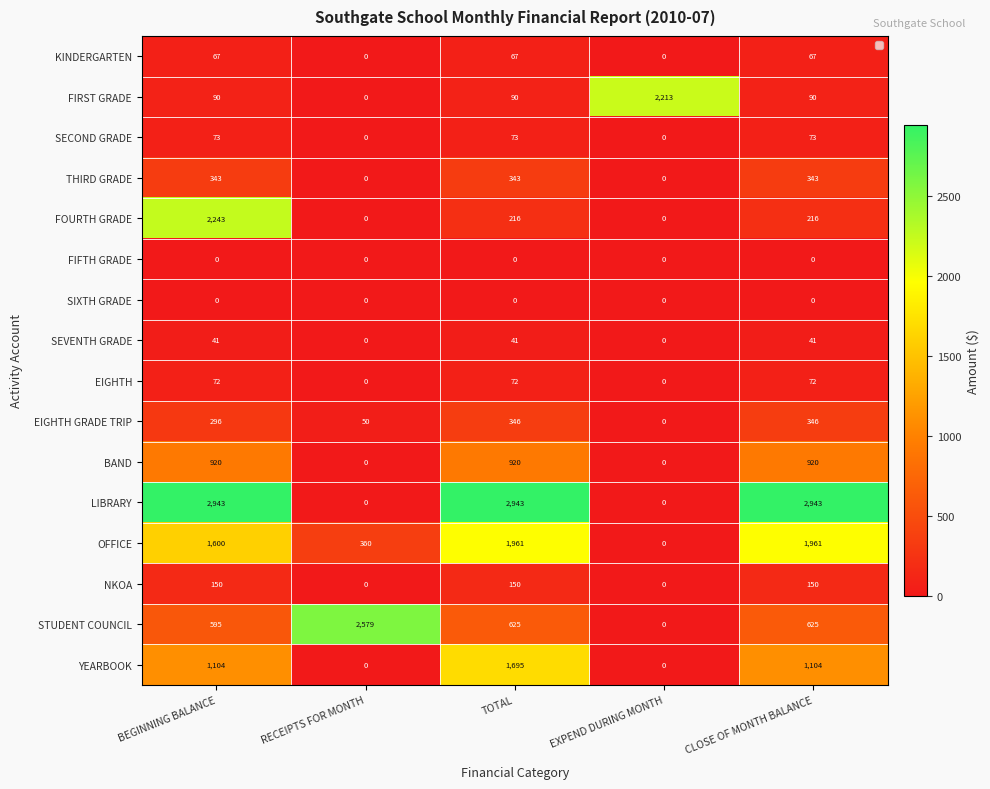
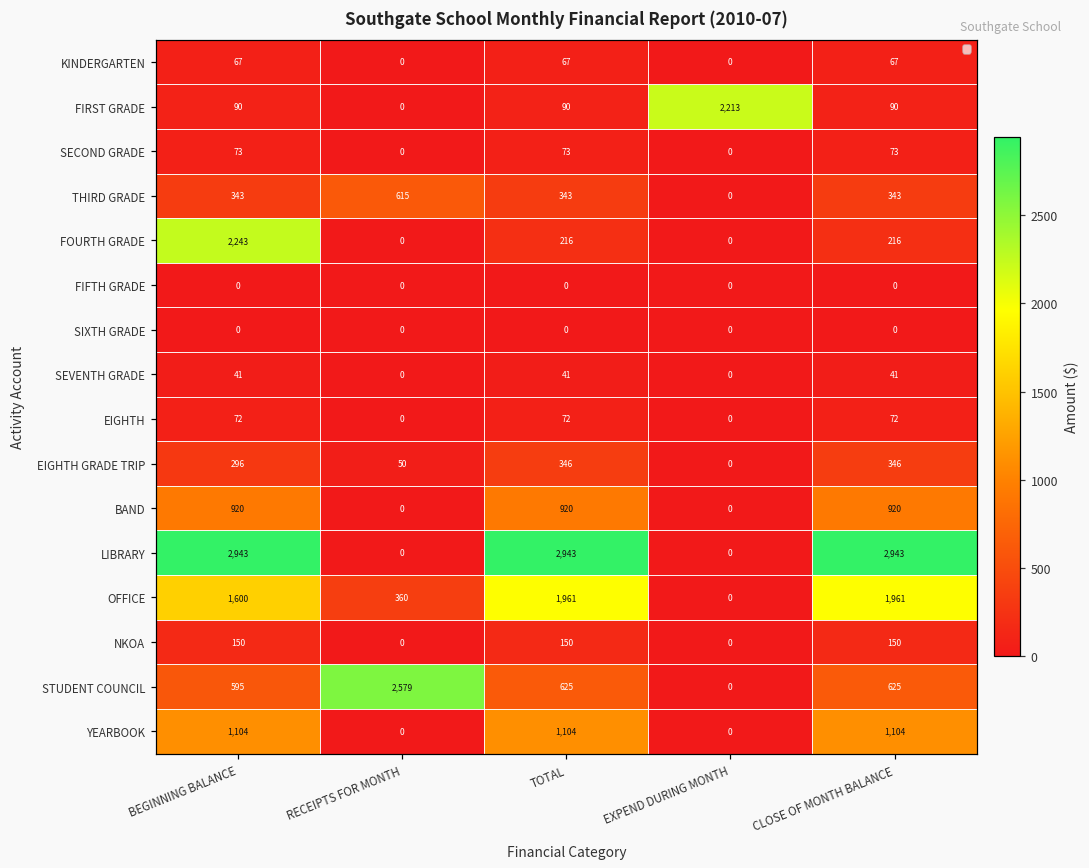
  {
    "KINDERGARTEN": {
      "BEGINNING BALANCE": "67",
      "RECEIPTS FOR MONTH": "0",
      "TOTAL": "67",
      "EXPEND DURING MONTH": "0",
      "CLOSE OF MONTH BALANCE": "67"
    },
    "FIRST GRADE": {
      "BEGINNING BALANCE": "90",
      "RECEIPTS FOR MONTH": "0",
      "TOTAL": "90",
      "EXPEND DURING MONTH": "2,213",
      "CLOSE OF MONTH BALANCE": "90"
    },
    "SECOND GRADE": {
      "BEGINNING BALANCE": "73",
      "RECEIPTS FOR MONTH": "0",
      "TOTAL": "73",
      "EXPEND DURING MONTH": "0",
      "CLOSE OF MONTH BALANCE": "73"
    },
    "THIRD GRADE": {
      "BEGINNING BALANCE": "343",
-     "RECEIPTS FOR MONTH": "0",
+     "RECEIPTS FOR MONTH": "615",
      "TOTAL": "343",
      "EXPEND DURING MONTH": "0",
      "CLOSE OF MONTH BALANCE": "343"
    },
    "FOURTH GRADE": {
      "BEGINNING BALANCE": "2,243",
      "RECEIPTS FOR MONTH": "0",
      "TOTAL": "216",
      "EXPEND DURING MONTH": "0",
      "CLOSE OF MONTH BALANCE": "216"
    },
    "FIFTH GRADE": {
      "BEGINNING BALANCE": "0",
      "RECEIPTS FOR MONTH": "0",
      "TOTAL": "0",
      "EXPEND DURING MONTH": "0",
      "CLOSE OF MONTH BALANCE": "0"
    },
    "SIXTH GRADE": {
      "BEGINNING BALANCE": "0",
      "RECEIPTS FOR MONTH": "0",
      "TOTAL": "0",
      "EXPEND DURING MONTH": "0",
      "CLOSE OF MONTH BALANCE": "0"
    },
    "SEVENTH GRADE": {
      "BEGINNING BALANCE": "41",
      "RECEIPTS FOR MONTH": "0",
      "TOTAL": "41",
      "EXPEND DURING MONTH": "0",
      "CLOSE OF MONTH BALANCE": "41"
    },
    "EIGHTH": {
      "BEGINNING BALANCE": "72",
      "RECEIPTS FOR MONTH": "0",
      "TOTAL": "72",
      "EXPEND DURING MONTH": "0",
      "CLOSE OF MONTH BALANCE": "72"
    },
    "EIGHTH GRADE TRIP": {
      "BEGINNING BALANCE": "296",
      "RECEIPTS FOR MONTH": "50",
      "TOTAL": "346",
      "EXPEND DURING MONTH": "0",
      "CLOSE OF MONTH BALANCE": "346"
    },
    "BAND": {
      "BEGINNING BALANCE": "920",
      "RECEIPTS FOR MONTH": "0",
      "TOTAL": "920",
      "EXPEND DURING MONTH": "0",
      "CLOSE OF MONTH BALANCE": "920"
    },
    "LIBRARY": {
      "BEGINNING BALANCE": "2,943",
      "RECEIPTS FOR MONTH": "0",
      "TOTAL": "2,943",
      "EXPEND DURING MONTH": "0",
      "CLOSE OF MONTH BALANCE": "2,943"
    },
    "OFFICE": {
      "BEGINNING BALANCE": "1,600",
      "RECEIPTS FOR MONTH": "360",
      "TOTAL": "1,961",
      "EXPEND DURING MONTH": "0",
      "CLOSE OF MONTH BALANCE": "1,961"
    },
    "NKOA": {
      "BEGINNING BALANCE": "150",
      "RECEIPTS FOR MONTH": "0",
      "TOTAL": "150",
      "EXPEND DURING MONTH": "0",
      "CLOSE OF MONTH BALANCE": "150"
    },
    "STUDENT COUNCIL": {
      "BEGINNING BALANCE": "595",
      "RECEIPTS FOR MONTH": "2,579",
      "TOTAL": "625",
      "EXPEND DURING MONTH": "0",
      "CLOSE OF MONTH BALANCE": "625"
    },
    "YEARBOOK": {
      "BEGINNING BALANCE": "1,104",
      "RECEIPTS FOR MONTH": "0",
-     "TOTAL": "1,695",
+     "TOTAL": "1,104",
      "EXPEND DURING MONTH": "0",
      "CLOSE OF MONTH BALANCE": "1,104"
    }
  }
